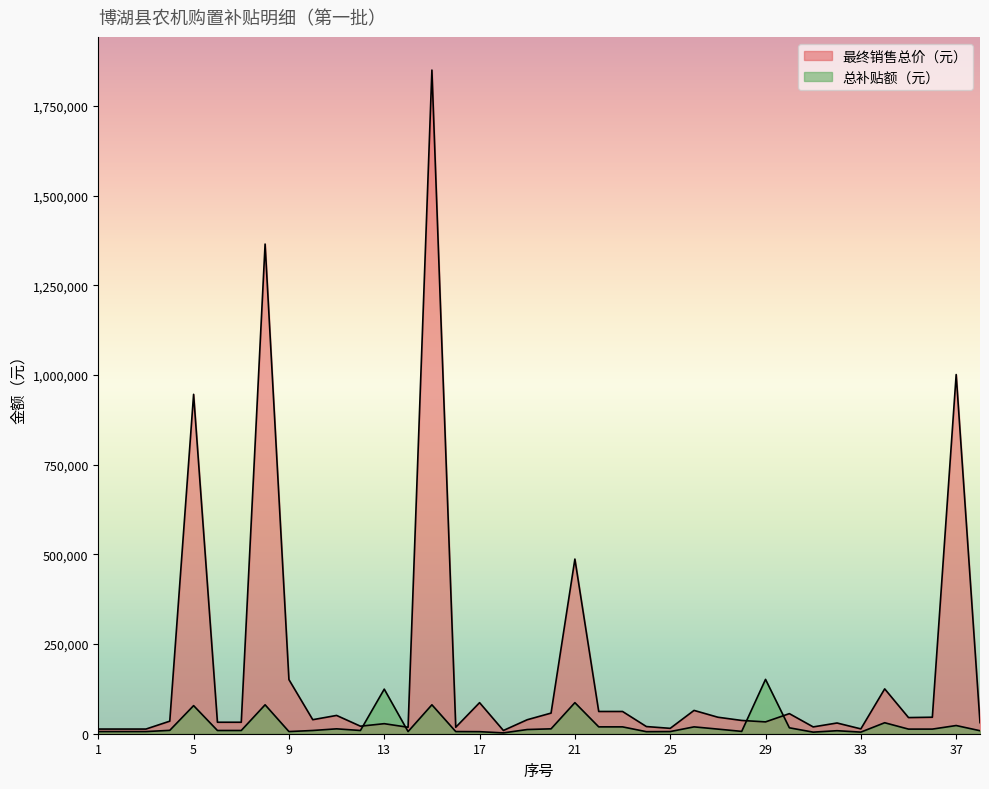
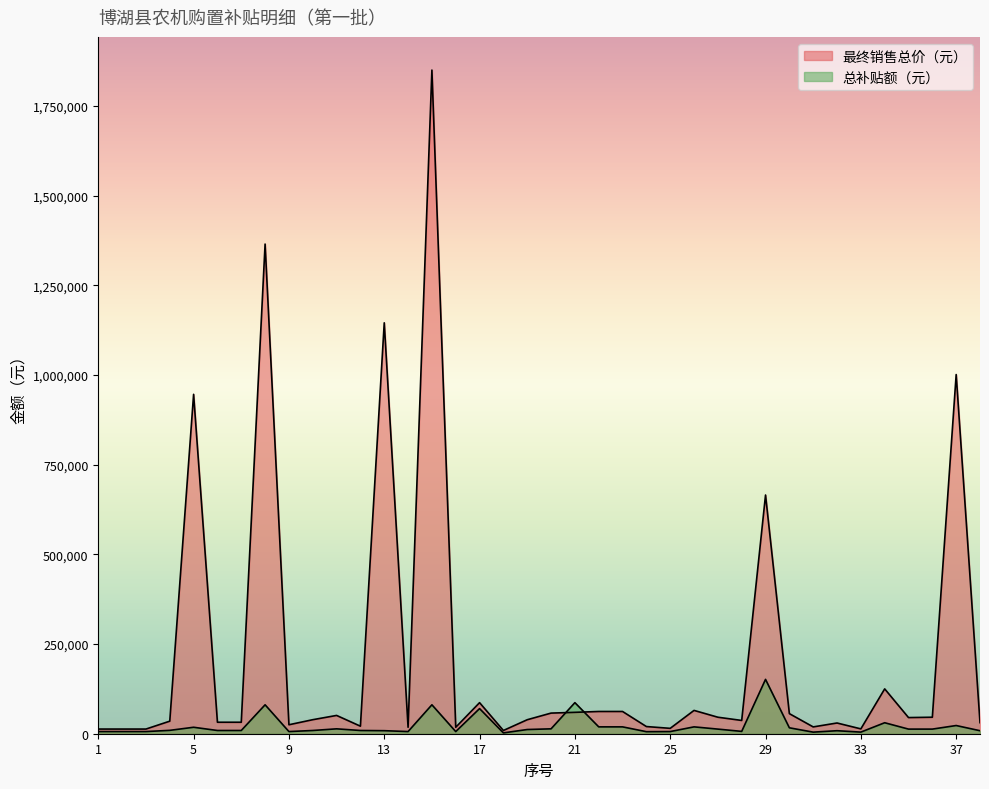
  {
    "最终销售总价（元）": {
      "5": "950,000",
-     "9": "150,000",
-     "13": "30,000",
+     "9": "30,000",
+     "13": "1,150,000",
      "17": "90,000",
-     "21": "490,000",
+     "21": "60,000",
      "25": "20,000",
-     "29": "30,000",
+     "29": "670,000",
      "33": "10,000",
      "37": "1,000,000"
    },
    "总补贴额（元）": {
-     "5": "80,000",
+     "5": "20,000",
      "9": "10,000",
-     "13": "120,000",
-     "17": "10,000",
+     "13": "10,000",
+     "17": "70,000",
      "21": "90,000",
      "25": "10,000",
      "29": "150,000",
      "33": "0",
      "37": "20,000"
    }
  }
